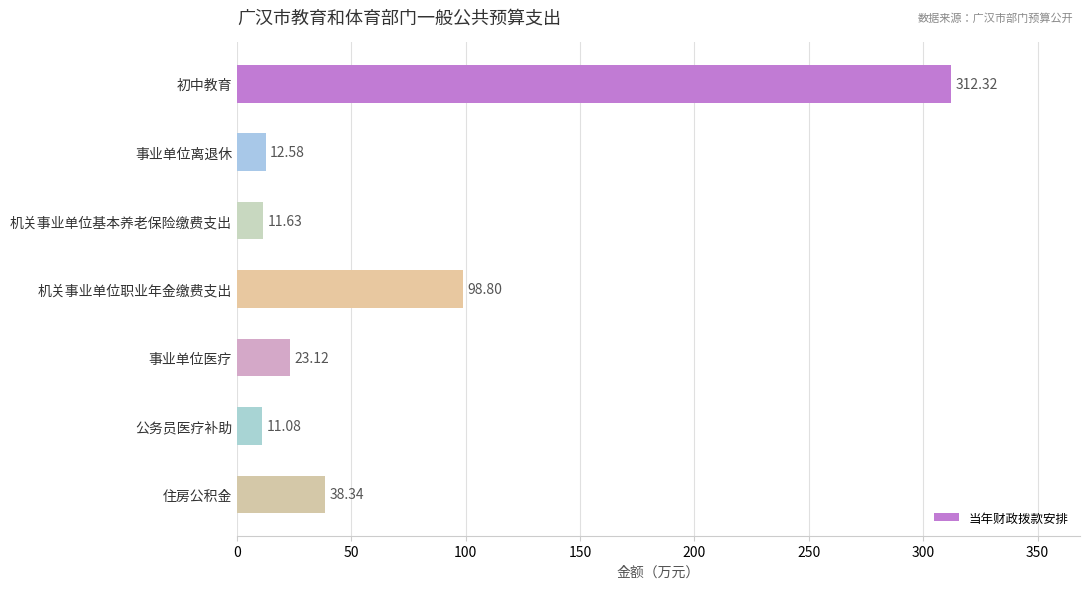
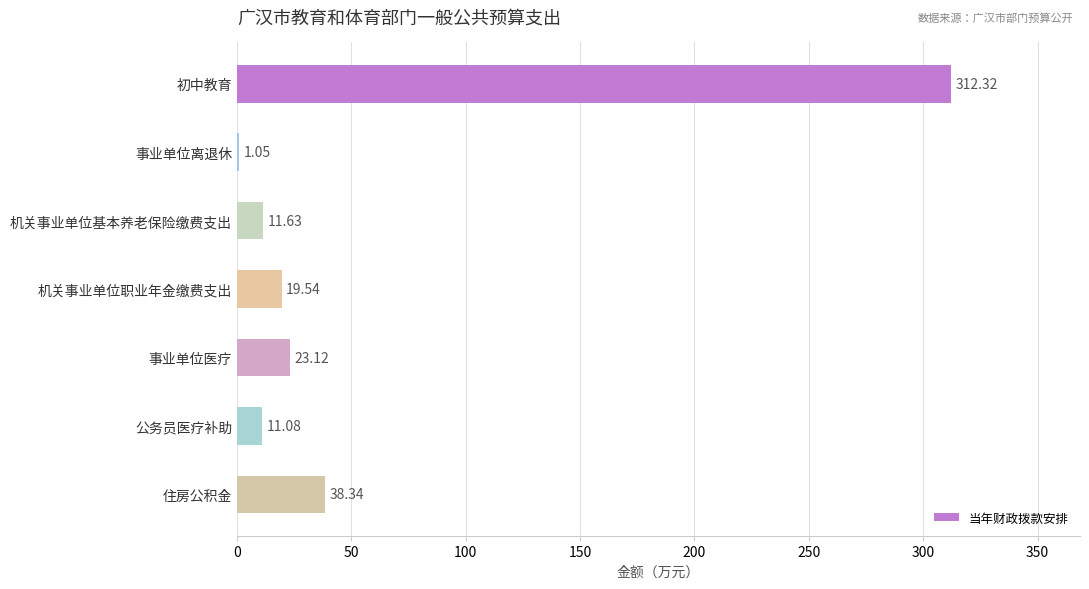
  {
    "初中教育": 312.32,
-   "事业单位离退休": 12.58,
+   "事业单位离退休": 1.05,
    "机关事业单位基本养老保险缴费支出": 11.63,
-   "机关事业单位职业年金缴费支出": 98.80,
+   "机关事业单位职业年金缴费支出": 19.54,
    "事业单位医疗": 23.12,
    "公务员医疗补助": 11.08,
    "住房公积金": 38.34
  }
